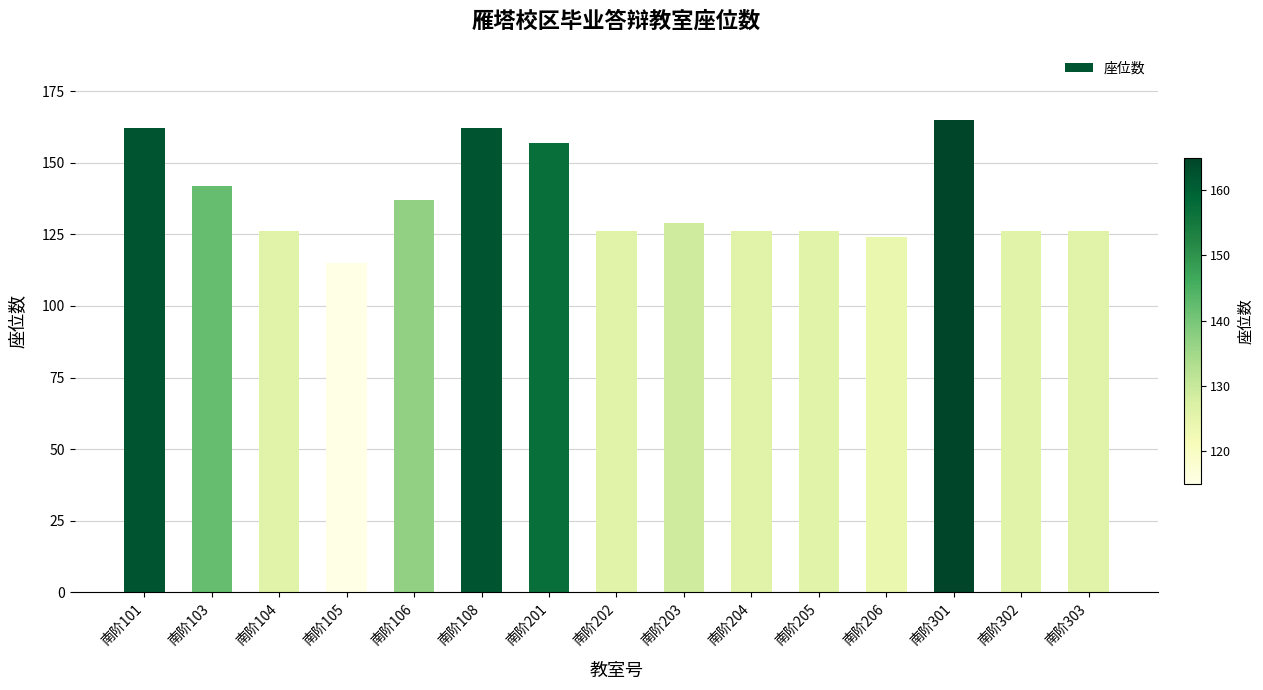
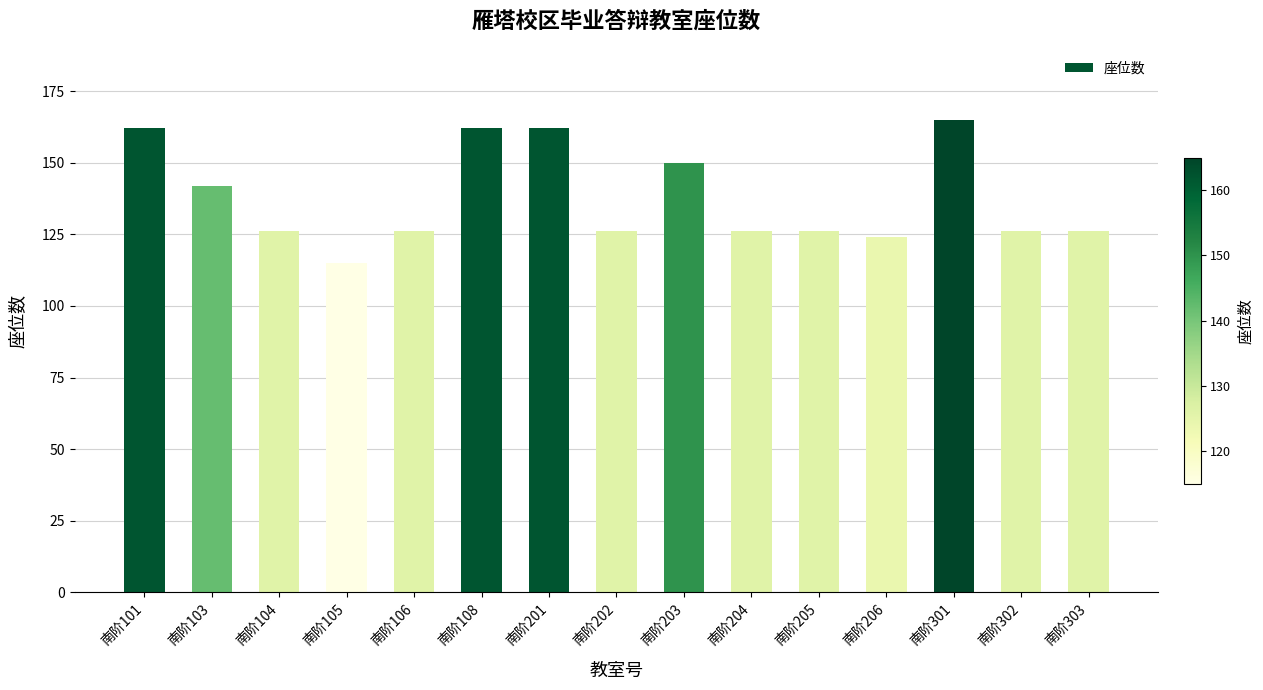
  {
    "南阶101": 162,
    "南阶103": 142,
    "南阶104": 126,
    "南阶105": 115,
-   "南阶106": 137,
+   "南阶106": 126,
    "南阶108": 162,
-   "南阶201": 157,
+   "南阶201": 162,
    "南阶202": 126,
-   "南阶203": 129,
+   "南阶203": 150,
    "南阶204": 126,
    "南阶205": 126,
    "南阶206": 124,
    "南阶301": 165,
    "南阶302": 126,
    "南阶303": 126
  }
